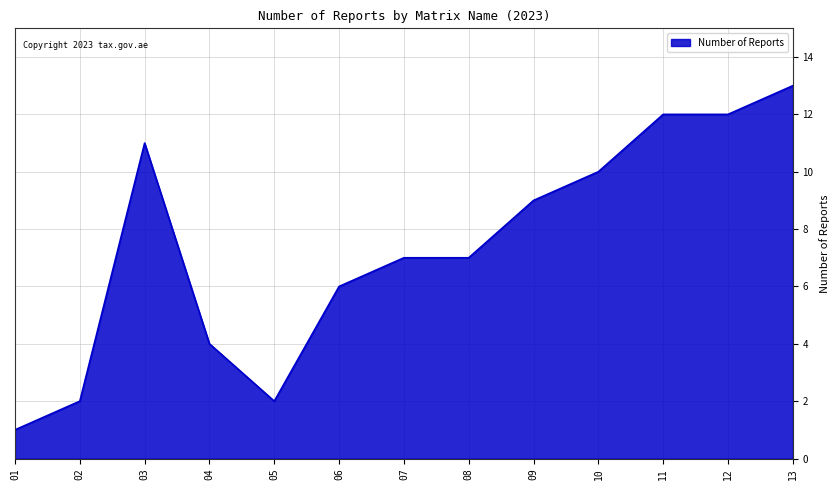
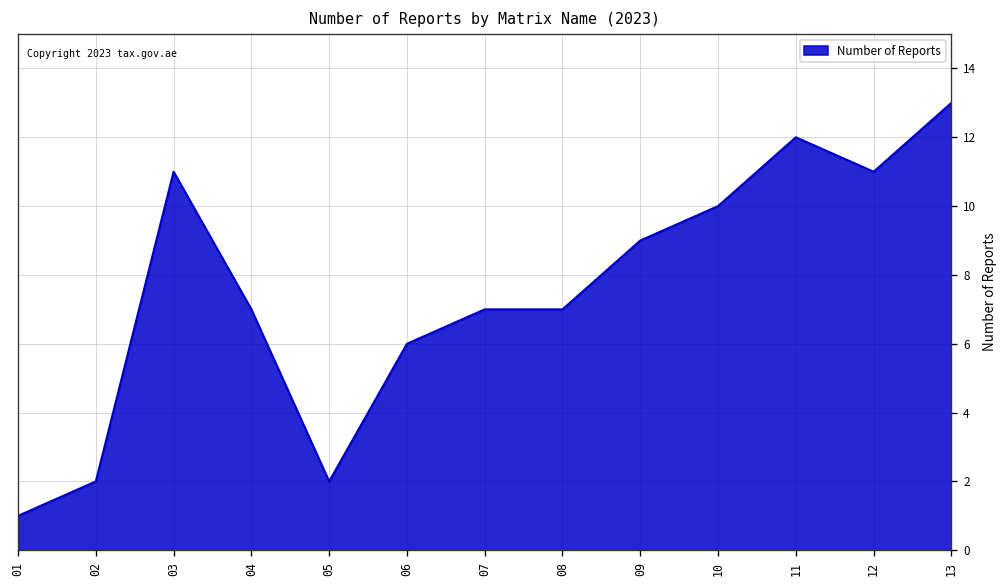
  {
    "01": 1,
    "02": 2,
    "03": 11,
-   "04": 4,
+   "04": 7,
    "05": 2,
    "06": 6,
    "07": 7,
    "08": 7,
    "09": 9,
    "10": 10,
    "11": 12,
-   "12": 12,
+   "12": 11,
    "13": 13
  }
